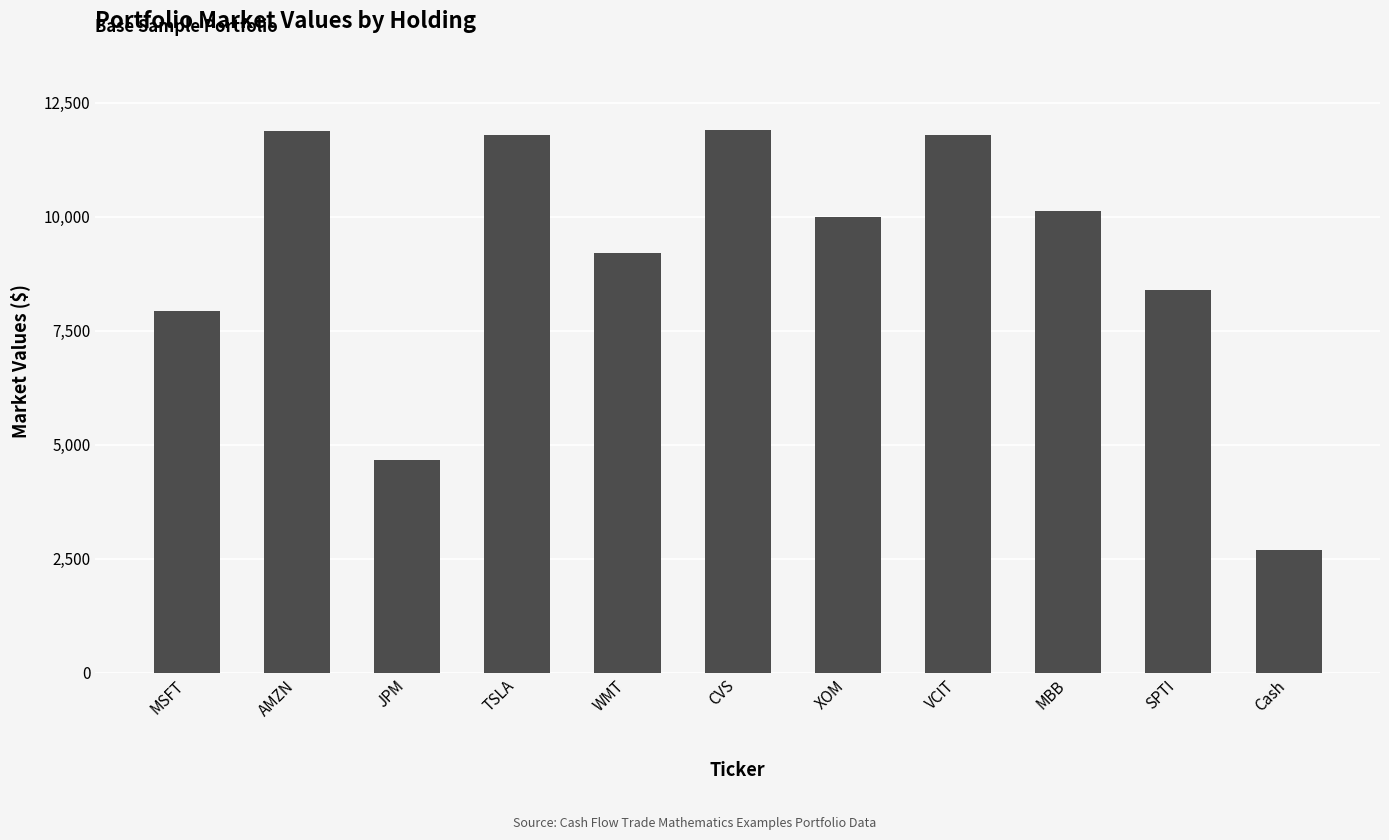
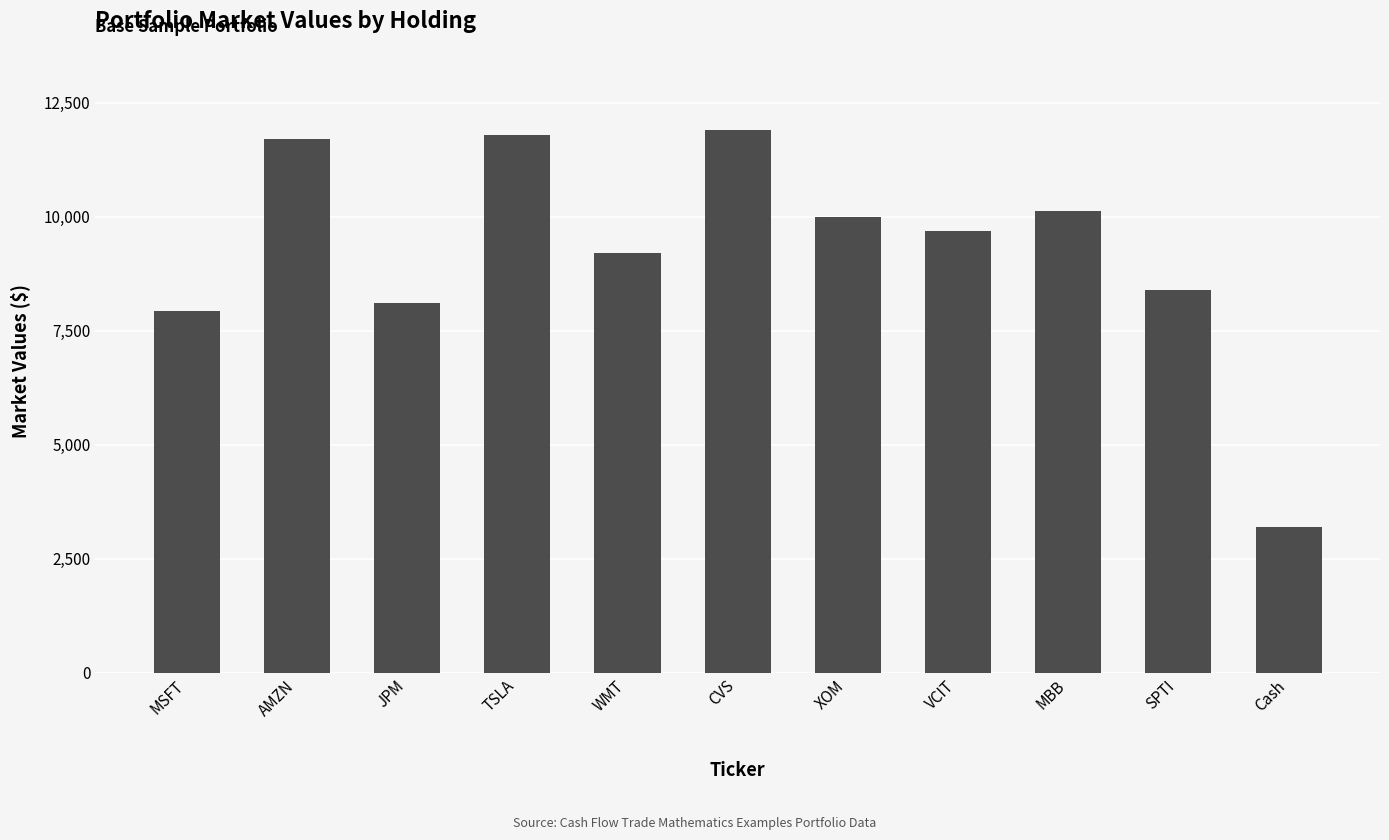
  {
    "MSFT": "7,900",
-   "AMZN": "11,900",
-   "JPM": "4,700",
+   "AMZN": "11,700",
+   "JPM": "8,100",
    "TSLA": "11,800",
    "WMT": "9,200",
    "CVS": "11,900",
    "XOM": "10,000",
-   "VCIT": "11,800",
+   "VCIT": "9,700",
    "MBB": "10,100",
    "SPTI": "8,400",
-   "Cash": "2,700"
+   "Cash": "3,200"
  }
